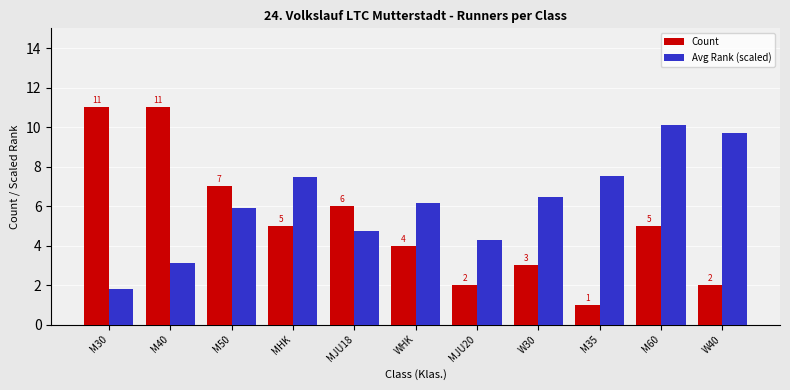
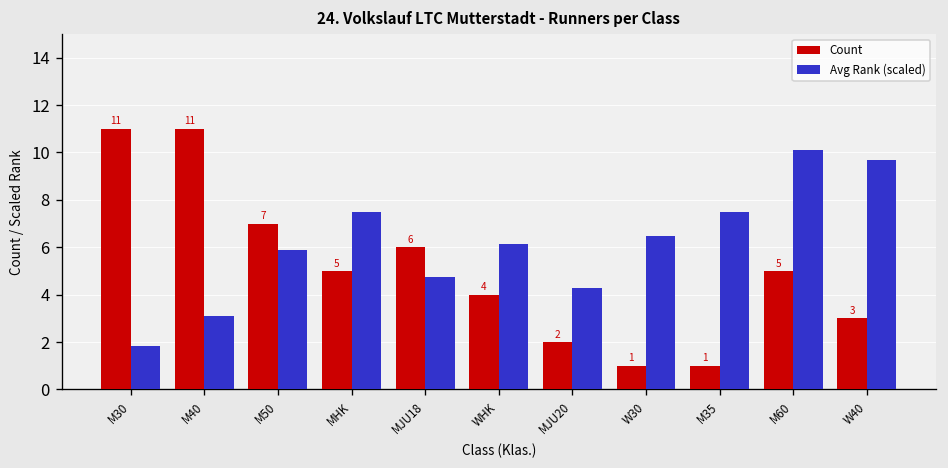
  {
    "Count": {
      "M30": 11,
      "M40": 11,
      "M50": 7,
      "MHK": 5,
      "MJU18": 6,
      "WHK": 4,
      "MJU20": 2,
-     "W30": 3,
+     "W30": 1,
      "M35": 1,
      "M60": 5,
-     "W40": 2
+     "W40": 3
    },
    "Avg Rank (scaled)": {
      "M30": 1.8,
      "M40": 3.1,
      "M50": 5.9,
      "MHK": 7.5,
      "MJU18": 4.7,
      "WHK": 6.2,
      "MJU20": 4.3,
      "W30": 6.5,
      "M35": 7.5,
      "M60": 10.1,
      "W40": 9.7
    }
  }
